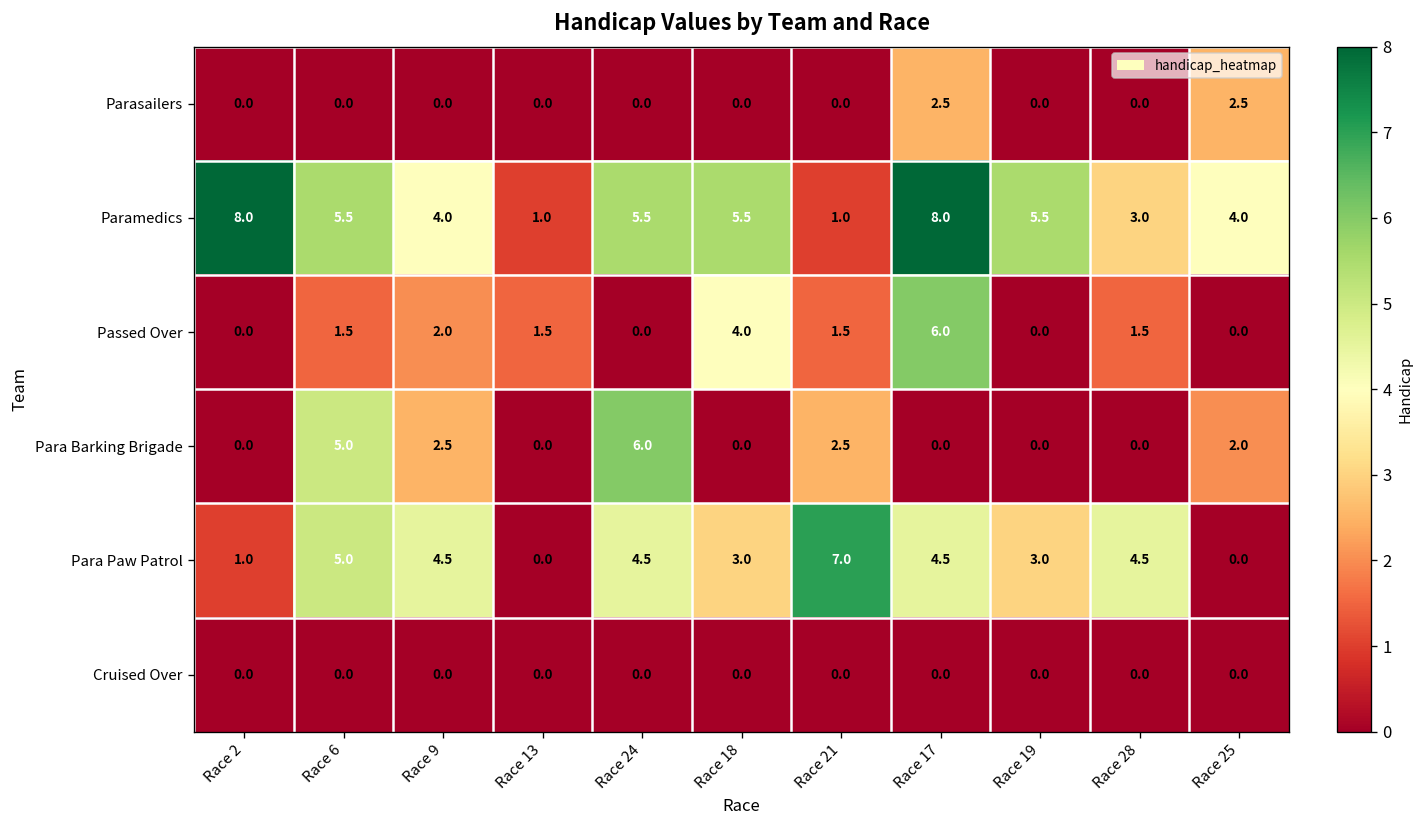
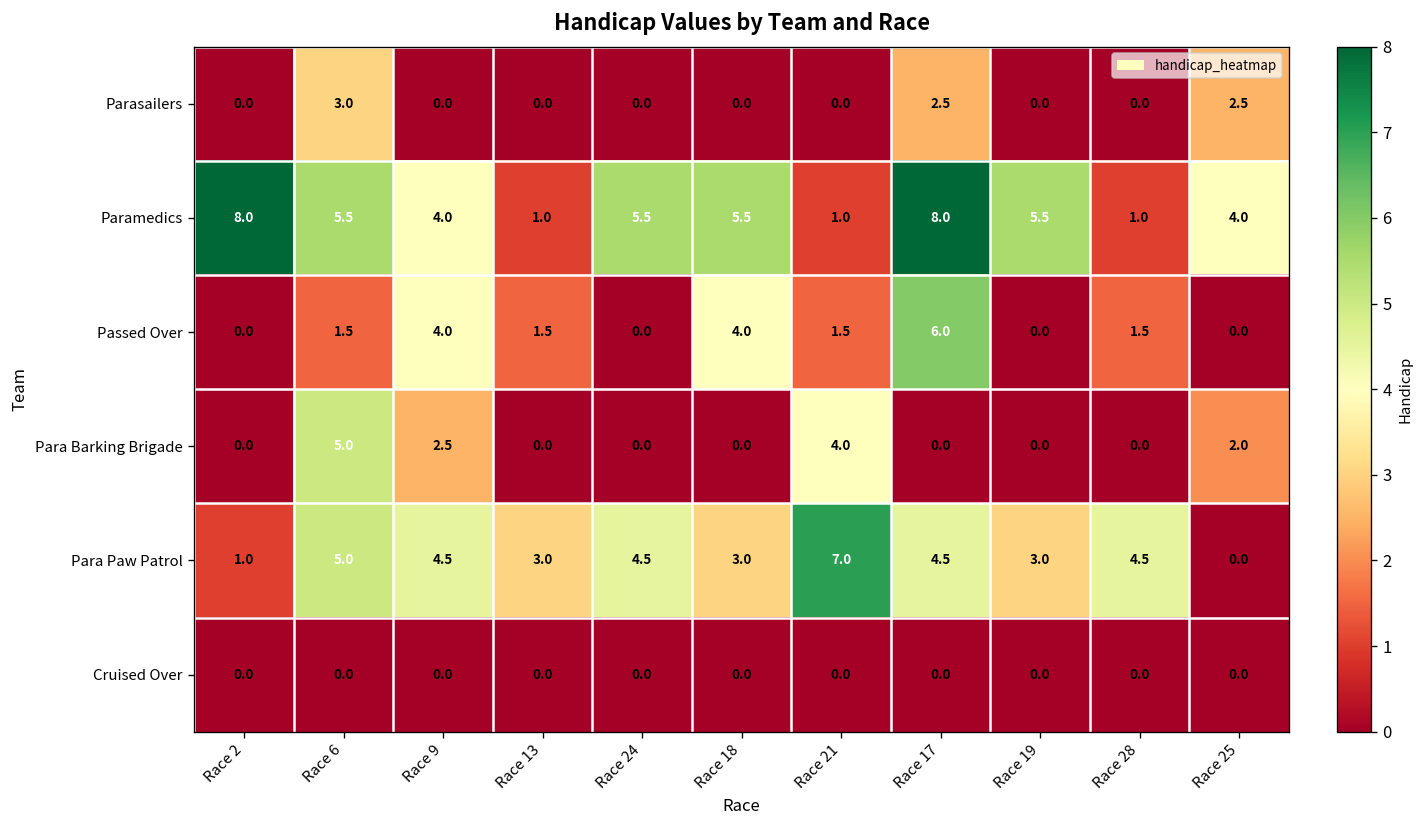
  {
    "Parasailers": {
      "Race 2": 0.0,
-     "Race 6": 0.0,
+     "Race 6": 3.0,
      "Race 9": 0.0,
      "Race 13": 0.0,
      "Race 24": 0.0,
      "Race 18": 0.0,
      "Race 21": 0.0,
      "Race 17": 2.5,
      "Race 19": 0.0,
      "Race 28": 0.0,
      "Race 25": 2.5
    },
    "Paramedics": {
      "Race 2": 8.0,
      "Race 6": 5.5,
      "Race 9": 4.0,
      "Race 13": 1.0,
      "Race 24": 5.5,
      "Race 18": 5.5,
      "Race 21": 1.0,
      "Race 17": 8.0,
      "Race 19": 5.5,
-     "Race 28": 3.0,
+     "Race 28": 1.0,
      "Race 25": 4.0
    },
    "Passed Over": {
      "Race 2": 0.0,
      "Race 6": 1.5,
-     "Race 9": 2.0,
+     "Race 9": 4.0,
      "Race 13": 1.5,
      "Race 24": 0.0,
      "Race 18": 4.0,
      "Race 21": 1.5,
      "Race 17": 6.0,
      "Race 19": 0.0,
      "Race 28": 1.5,
      "Race 25": 0.0
    },
    "Para Barking Brigade": {
      "Race 2": 0.0,
      "Race 6": 5.0,
      "Race 9": 2.5,
      "Race 13": 0.0,
-     "Race 24": 6.0,
+     "Race 24": 0.0,
      "Race 18": 0.0,
-     "Race 21": 2.5,
+     "Race 21": 4.0,
      "Race 17": 0.0,
      "Race 19": 0.0,
      "Race 28": 0.0,
      "Race 25": 2.0
    },
    "Para Paw Patrol": {
      "Race 2": 1.0,
      "Race 6": 5.0,
      "Race 9": 4.5,
-     "Race 13": 0.0,
+     "Race 13": 3.0,
      "Race 24": 4.5,
      "Race 18": 3.0,
      "Race 21": 7.0,
      "Race 17": 4.5,
      "Race 19": 3.0,
      "Race 28": 4.5,
      "Race 25": 0.0
    },
    "Cruised Over": {
      "Race 2": 0.0,
      "Race 6": 0.0,
      "Race 9": 0.0,
      "Race 13": 0.0,
      "Race 24": 0.0,
      "Race 18": 0.0,
      "Race 21": 0.0,
      "Race 17": 0.0,
      "Race 19": 0.0,
      "Race 28": 0.0,
      "Race 25": 0.0
    }
  }
